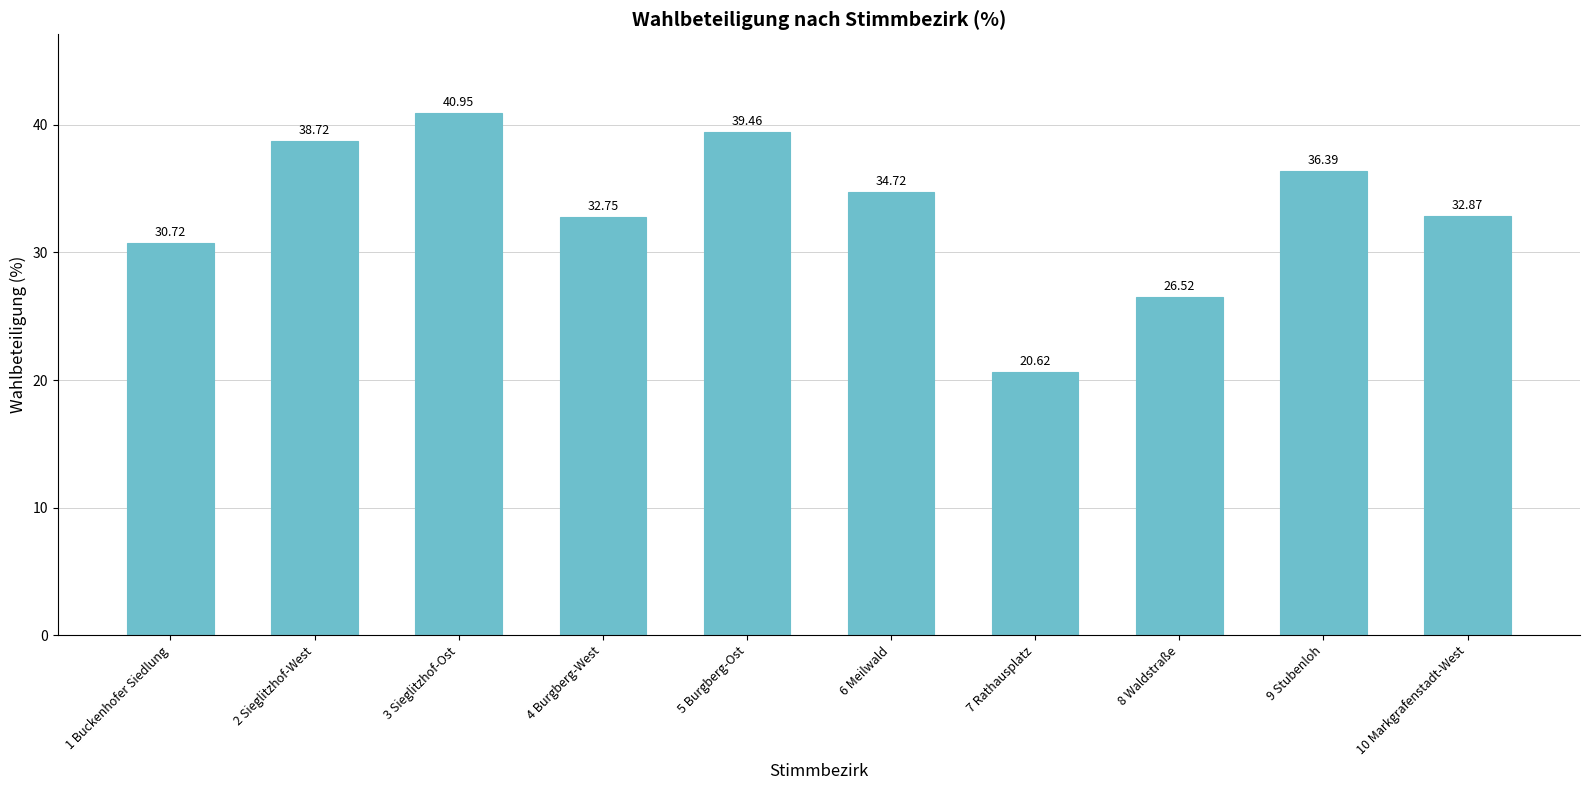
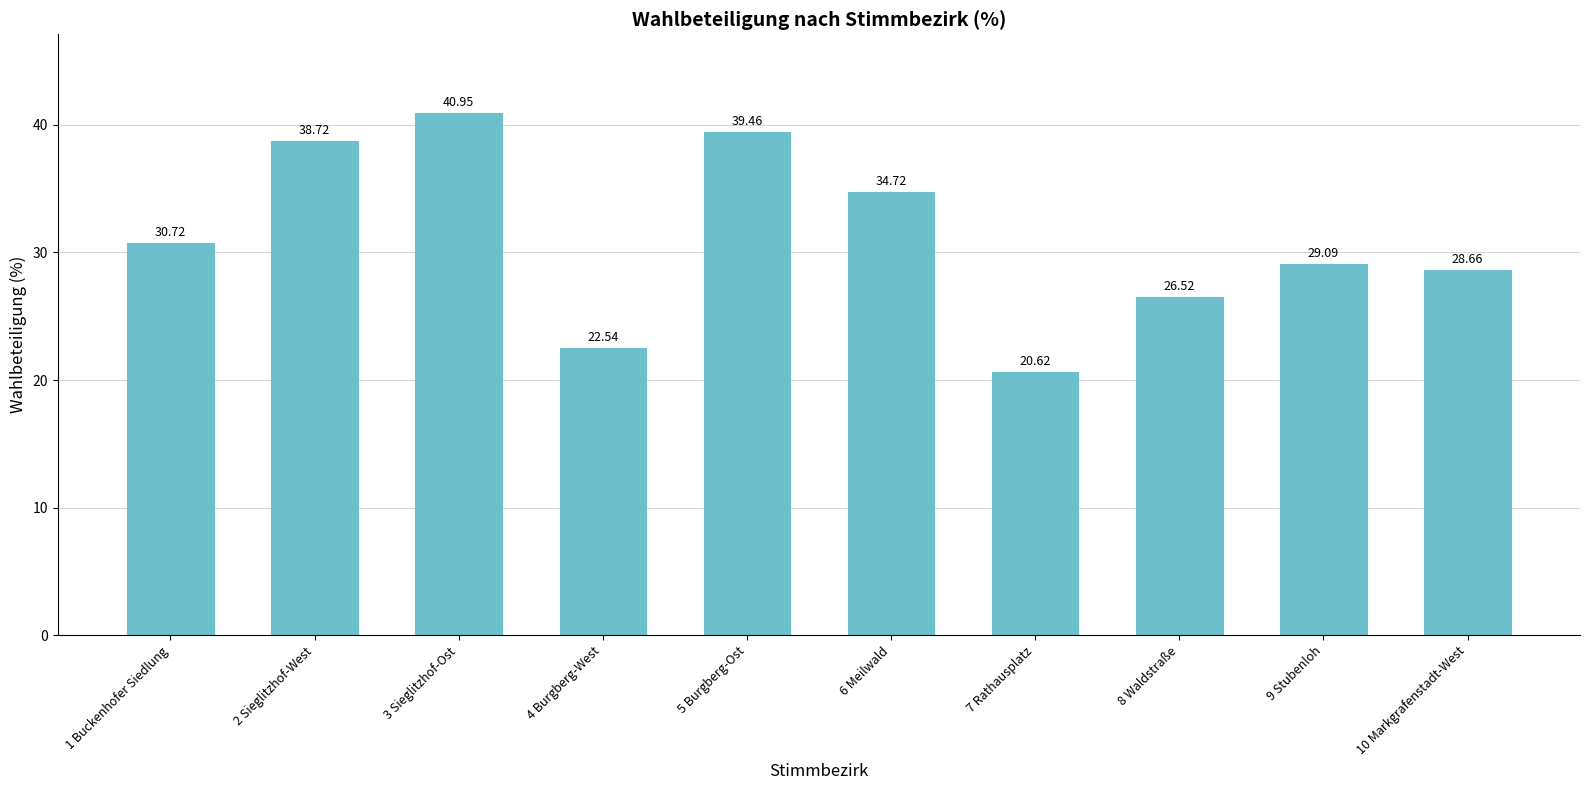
  {
    "1 Buckenhofer Siedlung": 30.72,
    "2 Sieglitzhof-West": 38.72,
    "3 Sieglitzhof-Ost": 40.95,
-   "4 Burgberg-West": 32.75,
+   "4 Burgberg-West": 22.54,
    "5 Burgberg-Ost": 39.46,
    "6 Meilwald": 34.72,
    "7 Rathausplatz": 20.62,
    "8 Waldstraße": 26.52,
-   "9 Stubenloh": 36.39,
-   "10 Markgrafenstadt-West": 32.87
+   "9 Stubenloh": 29.09,
+   "10 Markgrafenstadt-West": 28.66
  }
